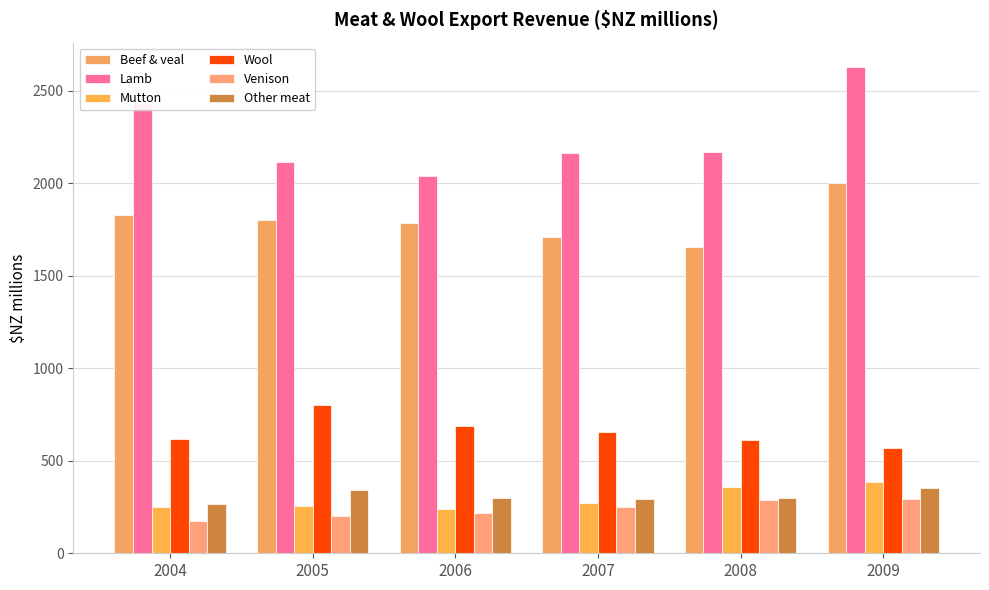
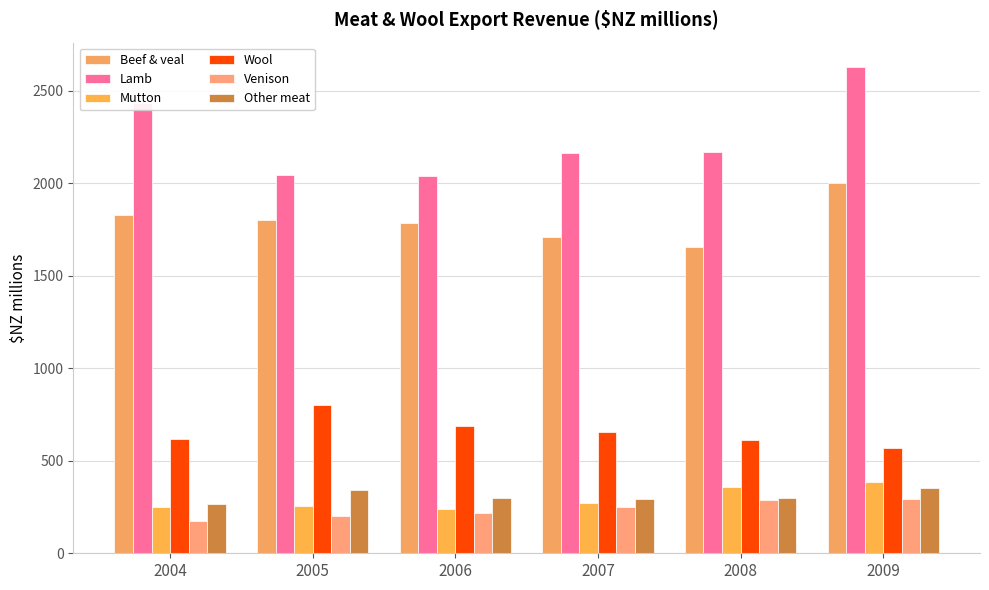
  {
    "Lamb": {
-     "2005": 2110,
+     "2005": 2050,
      "2006": 2040,
      "2007": 2160,
      "2008": 2170,
      "2009": 2630
    },
    "Wool": {
      "2004": 620,
      "2005": 800,
      "2006": 690,
      "2007": 660,
      "2008": 610,
      "2009": 570
    }
  }
